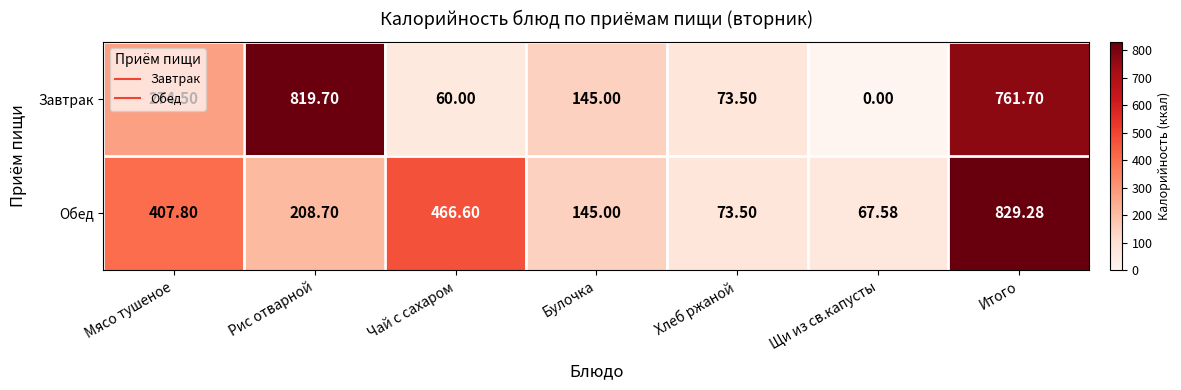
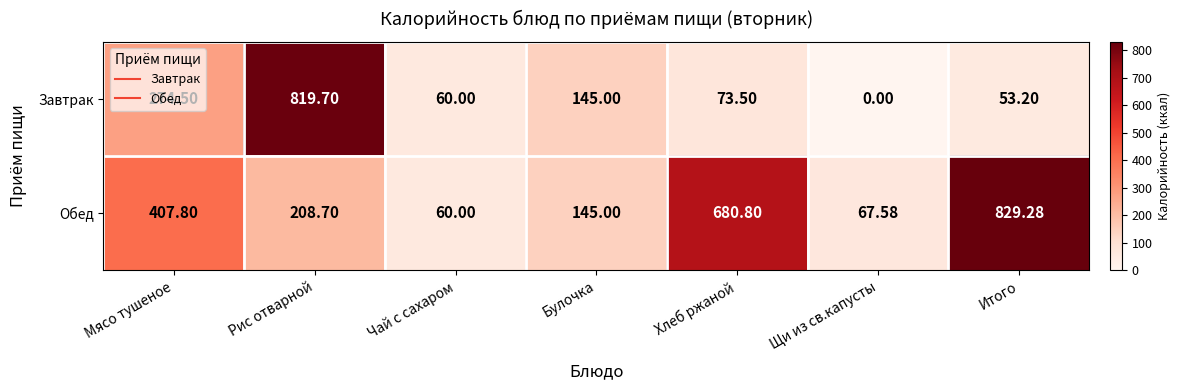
  {
    "Завтрак": {
      "Рис отварной": 819.70,
      "Чай с сахаром": 60.00,
      "Булочка": 145.00,
      "Хлеб ржаной": 73.50,
      "Щи из св.капусты": 0.00,
-     "Итого": 761.70
+     "Итого": 53.20
    },
    "Обед": {
      "Мясо тушеное": 407.80,
      "Рис отварной": 208.70,
-     "Чай с сахаром": 466.60,
+     "Чай с сахаром": 60.00,
      "Булочка": 145.00,
-     "Хлеб ржаной": 73.50,
+     "Хлеб ржаной": 680.80,
      "Щи из св.капусты": 67.58,
      "Итого": 829.28
    }
  }
